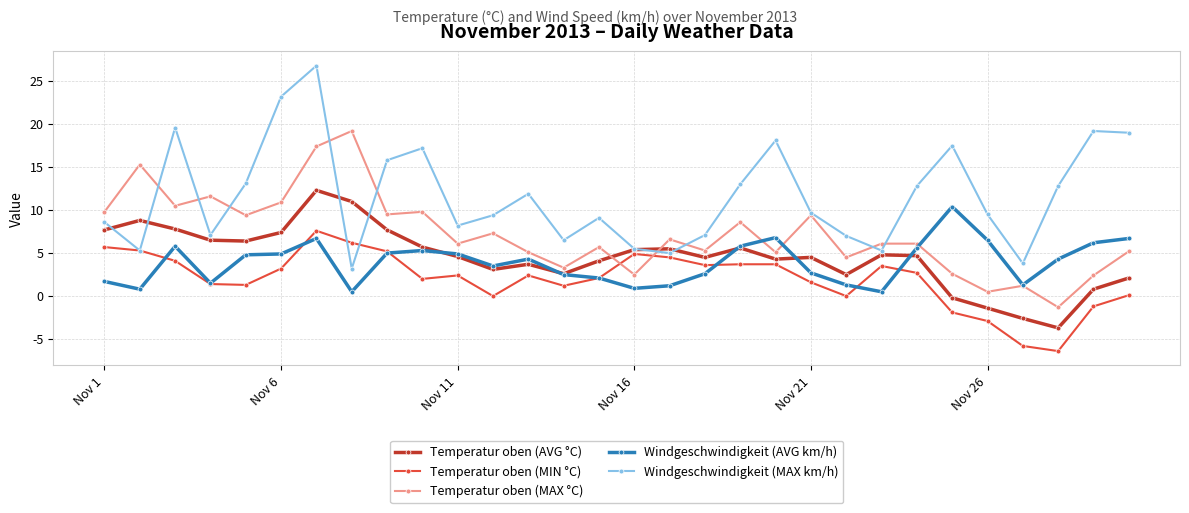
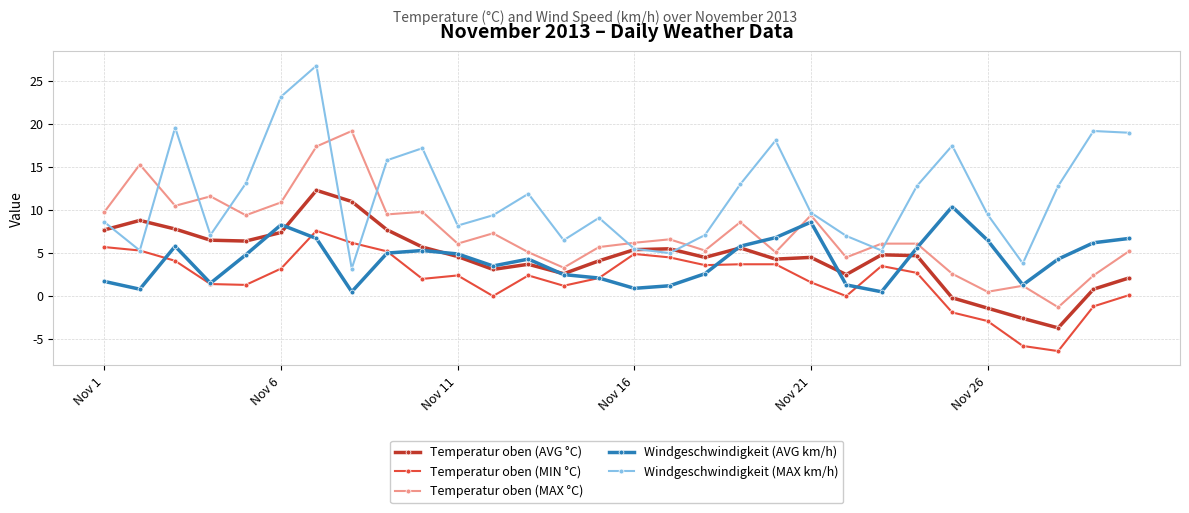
  {
    "Temperatur oben (MAX °C)": {
      "Nov 1": 10,
      "Nov 6": 11,
      "Nov 11": 6,
-     "Nov 16": 3,
+     "Nov 16": 6,
      "Nov 21": 9,
      "Nov 26": 1
    },
    "Windgeschwindigkeit (AVG km/h)": {
      "Nov 1": 2,
-     "Nov 6": 5,
+     "Nov 6": 8,
      "Nov 11": 5,
      "Nov 16": 1,
-     "Nov 21": 3,
+     "Nov 21": 9,
      "Nov 26": 7
    },
    "Windgeschwindigkeit (MAX km/h)": {
      "Nov 1": 9,
      "Nov 6": 23,
      "Nov 11": 8,
      "Nov 21": 10,
      "Nov 26": 10
    }
  }
